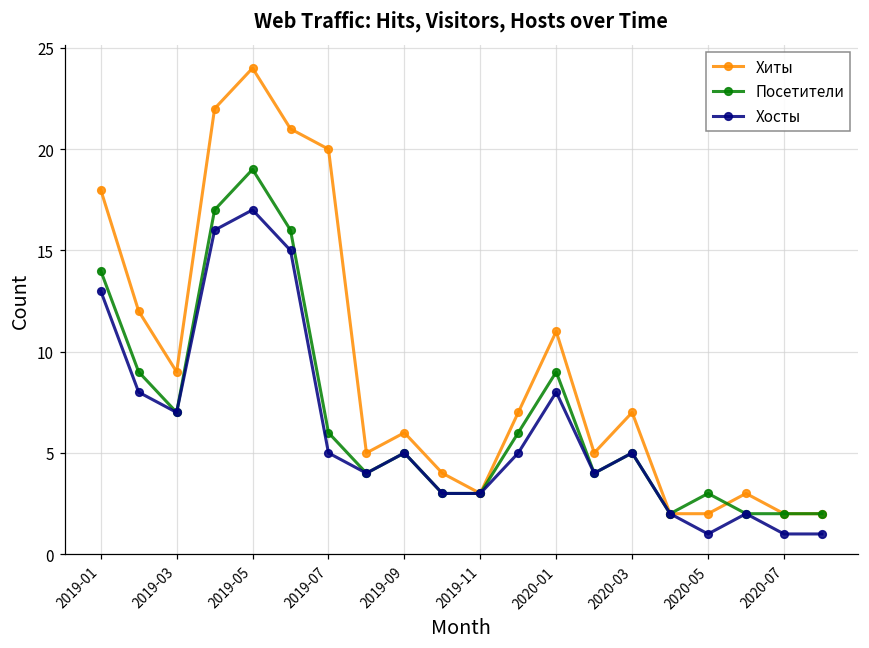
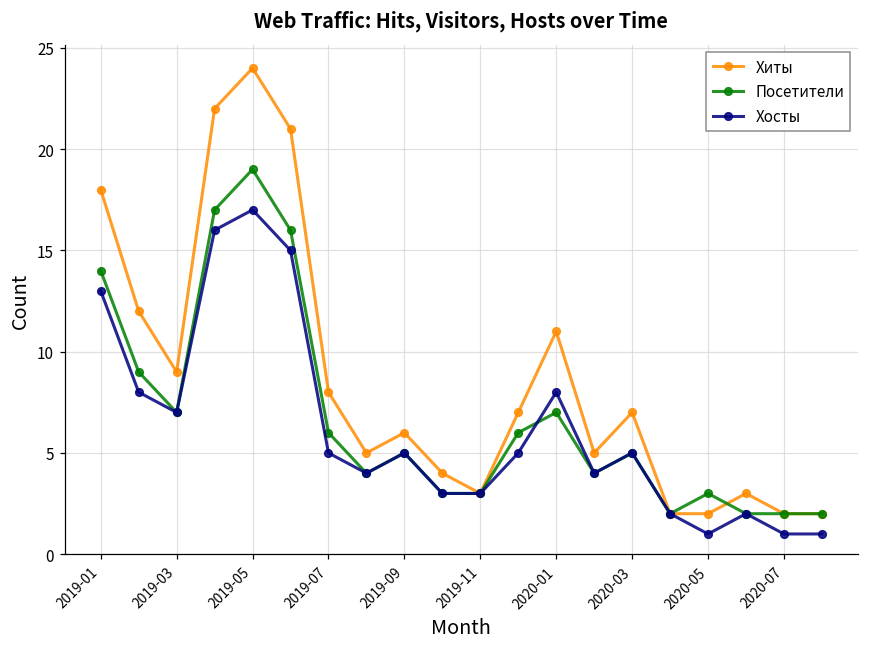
  {
    "Хиты": {
      "2019-01": 18,
      "2019-03": 9,
      "2019-05": 24,
-     "2019-07": 20,
+     "2019-07": 8,
      "2019-09": 6,
      "2020-01": 11,
      "2020-03": 7,
      "2020-05": 2
    },
    "Посетители": {
      "2019-01": 14,
      "2019-05": 19,
      "2019-07": 6,
-     "2020-01": 9,
+     "2020-01": 7,
      "2020-05": 3
    },
    "Хосты": {
      "2019-01": 13,
      "2019-05": 17,
      "2019-07": 5,
      "2020-01": 8,
      "2020-05": 1,
      "2020-07": 1
    }
  }
